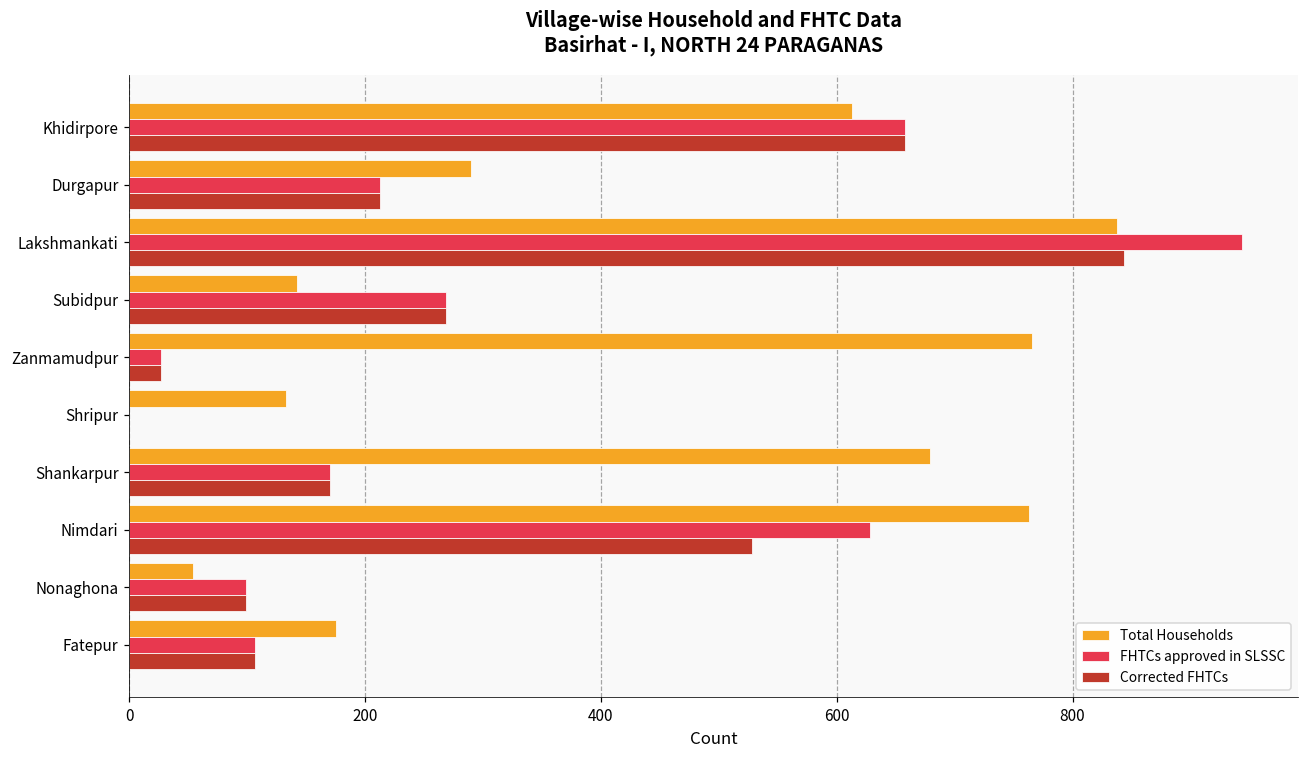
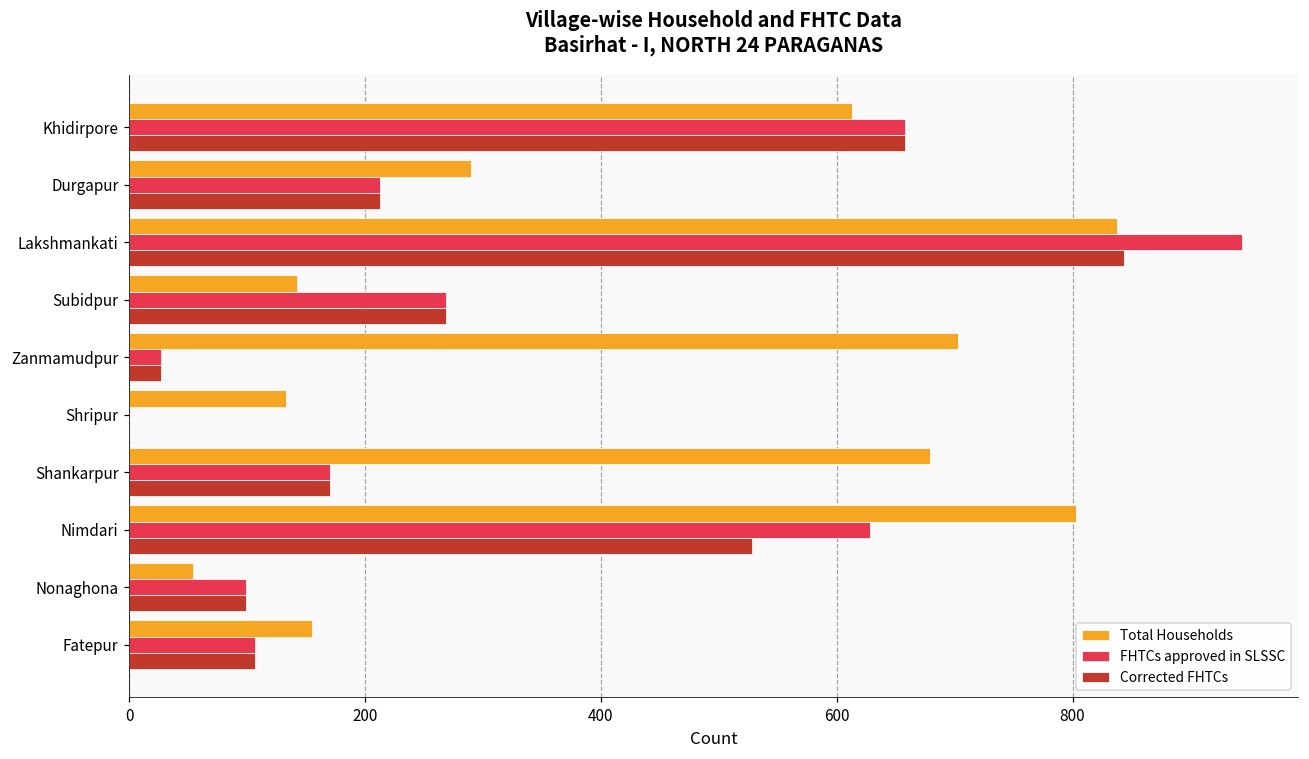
  {
    "Total Households": {
      "Khidirpore": 613,
      "Durgapur": 290,
      "Lakshmankati": 838,
      "Subidpur": 142,
-     "Zanmamudpur": 766,
+     "Zanmamudpur": 703,
      "Shripur": 133,
      "Shankarpur": 679,
-     "Nimdari": 763,
+     "Nimdari": 803,
      "Nonaghona": 54,
-     "Fatepur": 175
+     "Fatepur": 155
    }
  }
